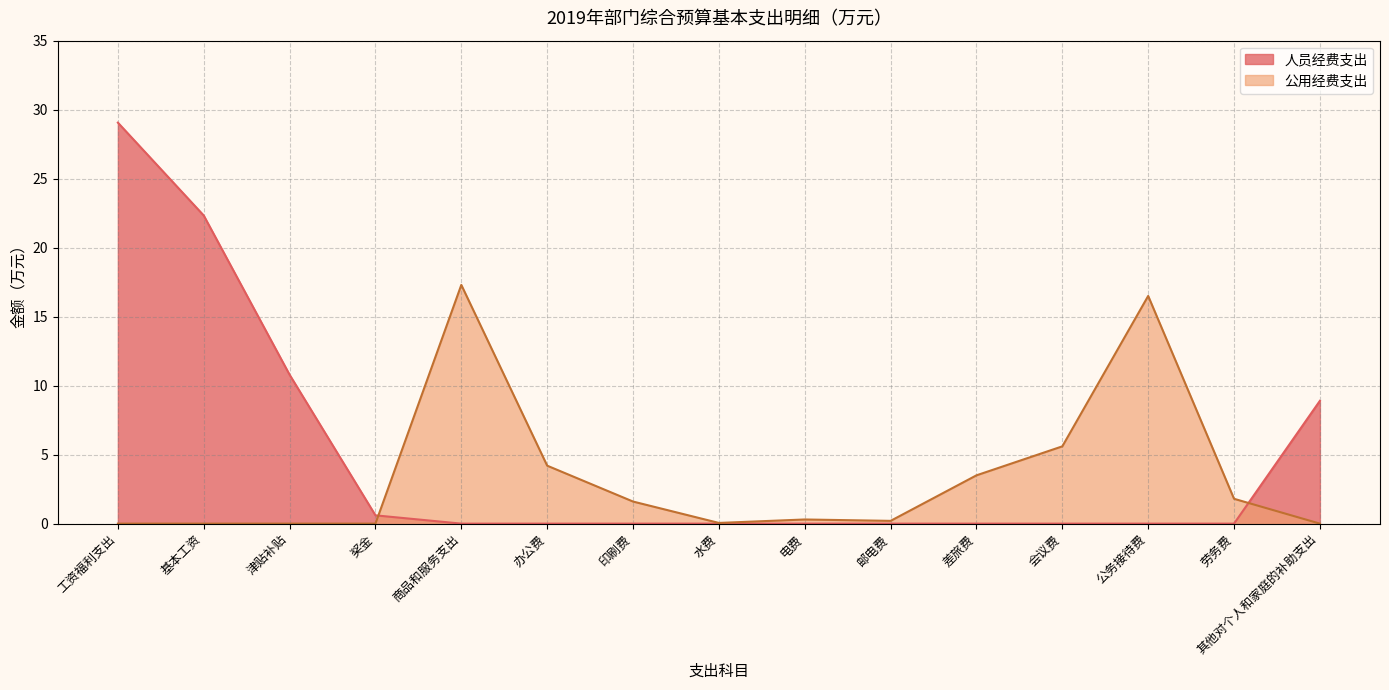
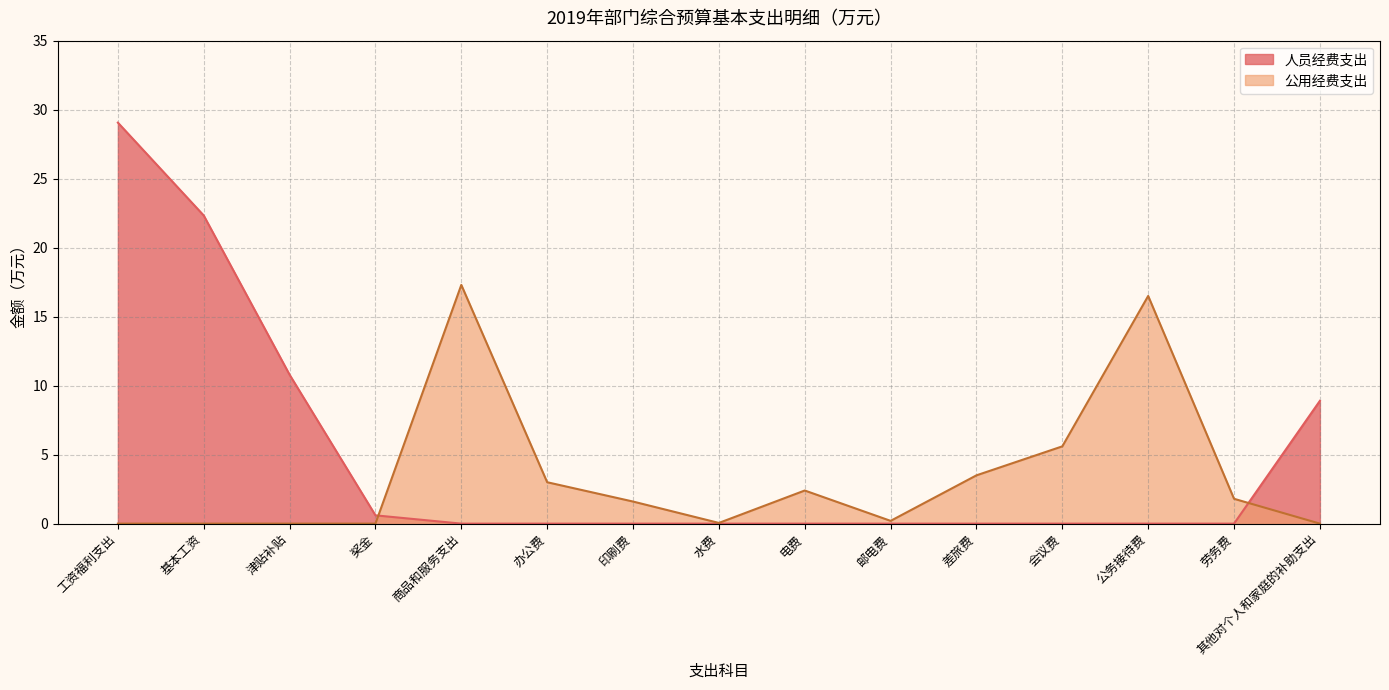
  {
    "人员经费支出": {
      "工资福利支出": 29.1,
      "基本工资": 22.3,
      "津贴补贴": 10.8,
      "奖金": 0.6,
      "商品和服务支出": 0.0,
      "办公费": 0.0,
      "印刷费": 0.0,
      "电费": 0.0,
      "邮电费": 0.0,
      "差旅费": 0.0,
      "会议费": 0.0,
      "公务接待费": 0.0,
      "劳务费": 0.0,
      "其他对个人和家庭的补助支出": 8.9
    },
    "公用经费支出": {
      "工资福利支出": 0.0,
      "基本工资": 0.0,
      "津贴补贴": 0.0,
      "奖金": 0.0,
      "商品和服务支出": 17.3,
-     "办公费": 4.2,
+     "办公费": 3.0,
      "印刷费": 1.6,
-     "电费": 0.3,
+     "电费": 2.4,
      "邮电费": 0.2,
      "差旅费": 3.5,
      "会议费": 5.6,
      "公务接待费": 16.5,
      "劳务费": 1.8,
      "其他对个人和家庭的补助支出": 0.0
    }
  }
